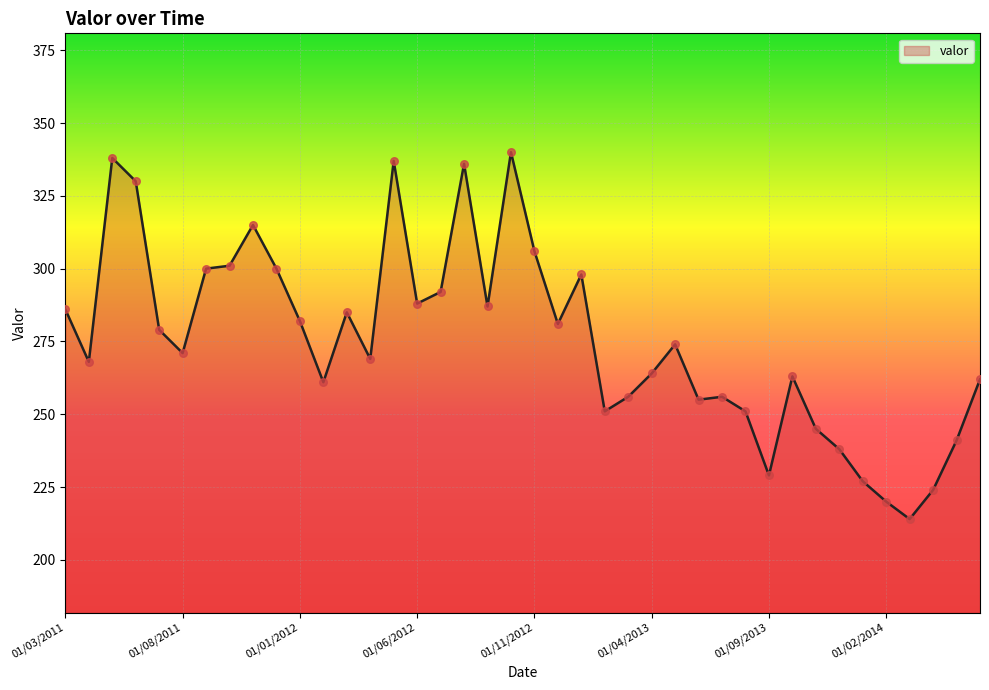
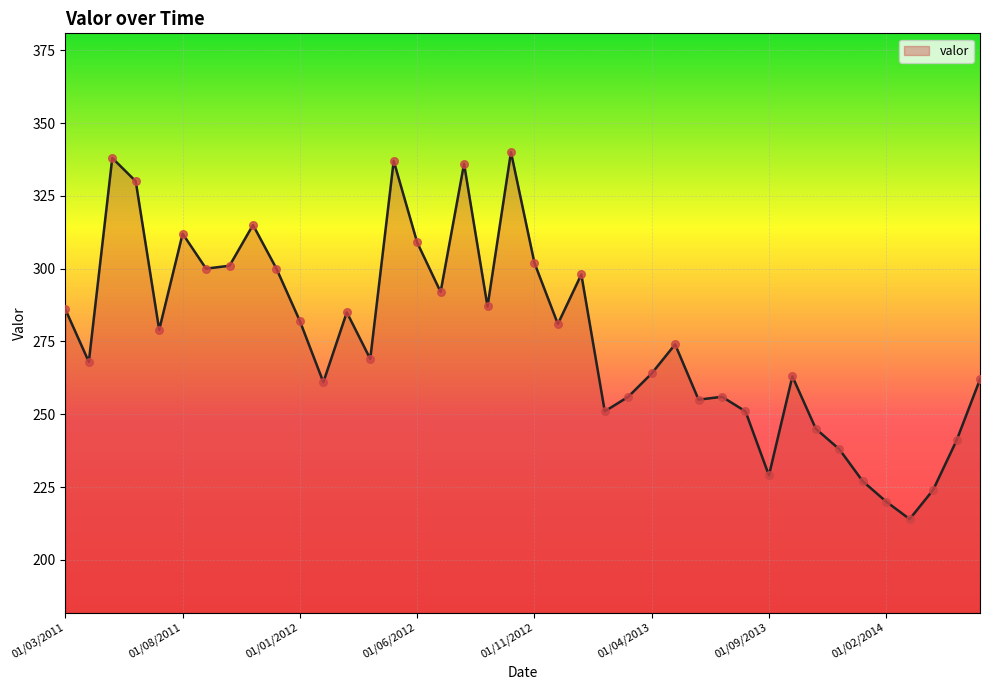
  {
    "01/03/2011": 286,
-   "01/08/2011": 271,
+   "01/08/2011": 312,
    "01/01/2012": 282,
-   "01/06/2012": 288,
-   "01/11/2012": 306,
+   "01/06/2012": 309,
+   "01/11/2012": 302,
    "01/04/2013": 264,
    "01/09/2013": 229,
    "01/02/2014": 220
  }
